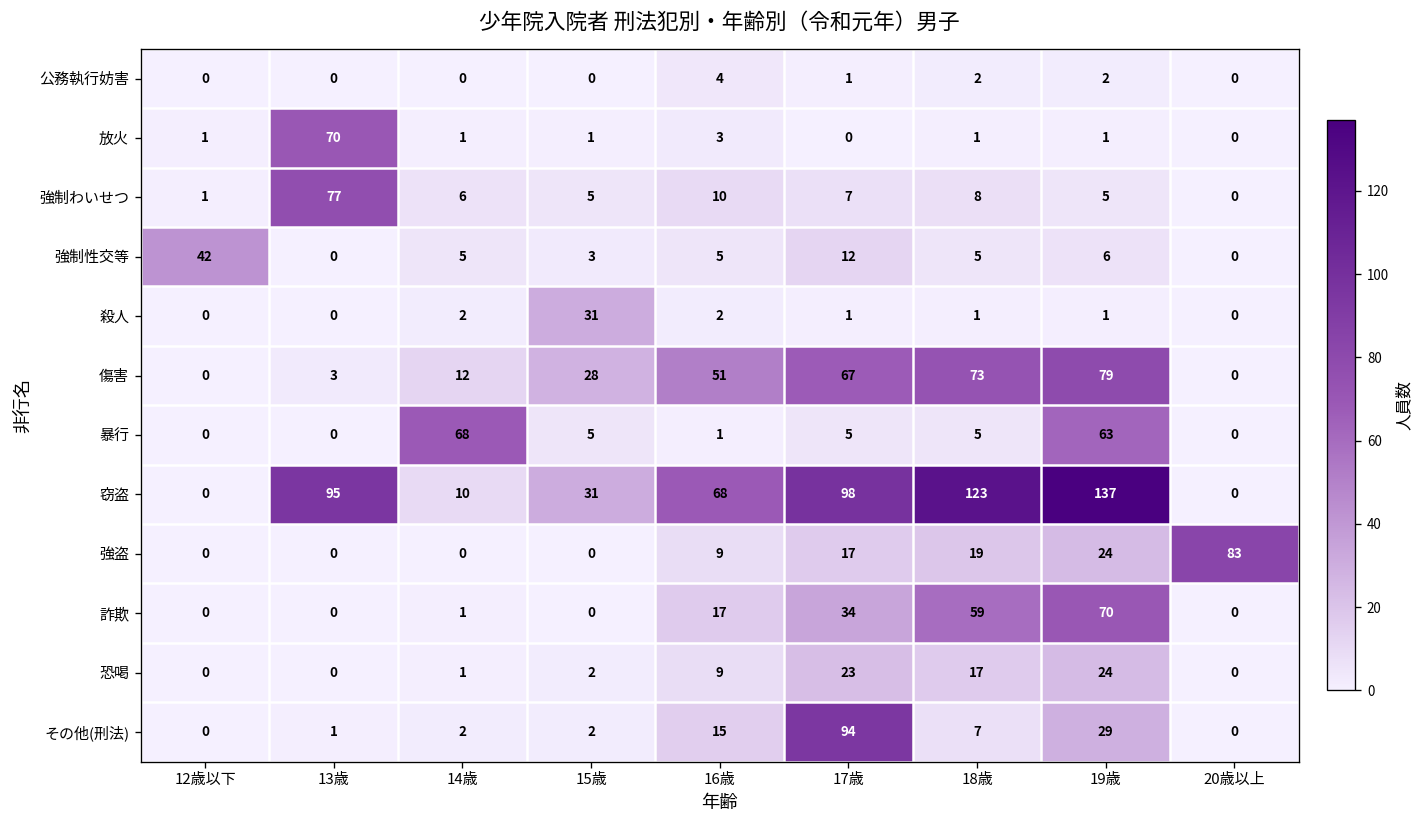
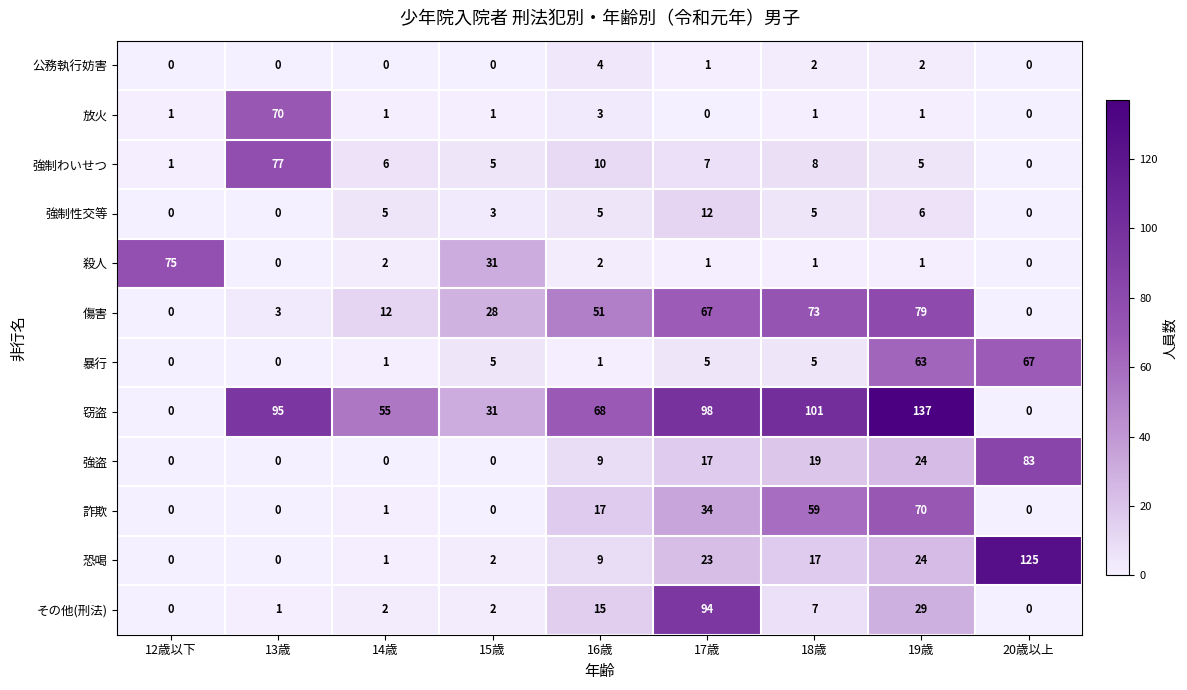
  {
    "公務執行妨害": {
      "12歳以下": 0,
      "13歳": 0,
      "14歳": 0,
      "15歳": 0,
      "16歳": 4,
      "17歳": 1,
      "18歳": 2,
      "19歳": 2,
      "20歳以上": 0
    },
    "放火": {
      "12歳以下": 1,
      "13歳": 70,
      "14歳": 1,
      "15歳": 1,
      "16歳": 3,
      "17歳": 0,
      "18歳": 1,
      "19歳": 1,
      "20歳以上": 0
    },
    "強制わいせつ": {
      "12歳以下": 1,
      "13歳": 77,
      "14歳": 6,
      "15歳": 5,
      "16歳": 10,
      "17歳": 7,
      "18歳": 8,
      "19歳": 5,
      "20歳以上": 0
    },
    "強制性交等": {
-     "12歳以下": 42,
+     "12歳以下": 0,
      "13歳": 0,
      "14歳": 5,
      "15歳": 3,
      "16歳": 5,
      "17歳": 12,
      "18歳": 5,
      "19歳": 6,
      "20歳以上": 0
    },
    "殺人": {
-     "12歳以下": 0,
+     "12歳以下": 75,
      "13歳": 0,
      "14歳": 2,
      "15歳": 31,
      "16歳": 2,
      "17歳": 1,
      "18歳": 1,
      "19歳": 1,
      "20歳以上": 0
    },
    "傷害": {
      "12歳以下": 0,
      "13歳": 3,
      "14歳": 12,
      "15歳": 28,
      "16歳": 51,
      "17歳": 67,
      "18歳": 73,
      "19歳": 79,
      "20歳以上": 0
    },
    "暴行": {
      "12歳以下": 0,
      "13歳": 0,
-     "14歳": 68,
+     "14歳": 1,
      "15歳": 5,
      "16歳": 1,
      "17歳": 5,
      "18歳": 5,
      "19歳": 63,
-     "20歳以上": 0
+     "20歳以上": 67
    },
    "窃盗": {
      "12歳以下": 0,
      "13歳": 95,
-     "14歳": 10,
+     "14歳": 55,
      "15歳": 31,
      "16歳": 68,
      "17歳": 98,
-     "18歳": 123,
+     "18歳": 101,
      "19歳": 137,
      "20歳以上": 0
    },
    "強盗": {
      "12歳以下": 0,
      "13歳": 0,
      "14歳": 0,
      "15歳": 0,
      "16歳": 9,
      "17歳": 17,
      "18歳": 19,
      "19歳": 24,
      "20歳以上": 83
    },
    "詐欺": {
      "12歳以下": 0,
      "13歳": 0,
      "14歳": 1,
      "15歳": 0,
      "16歳": 17,
      "17歳": 34,
      "18歳": 59,
      "19歳": 70,
      "20歳以上": 0
    },
    "恐喝": {
      "12歳以下": 0,
      "13歳": 0,
      "14歳": 1,
      "15歳": 2,
      "16歳": 9,
      "17歳": 23,
      "18歳": 17,
      "19歳": 24,
-     "20歳以上": 0
+     "20歳以上": 125
    },
    "その他(刑法)": {
      "12歳以下": 0,
      "13歳": 1,
      "14歳": 2,
      "15歳": 2,
      "16歳": 15,
      "17歳": 94,
      "18歳": 7,
      "19歳": 29,
      "20歳以上": 0
    }
  }
